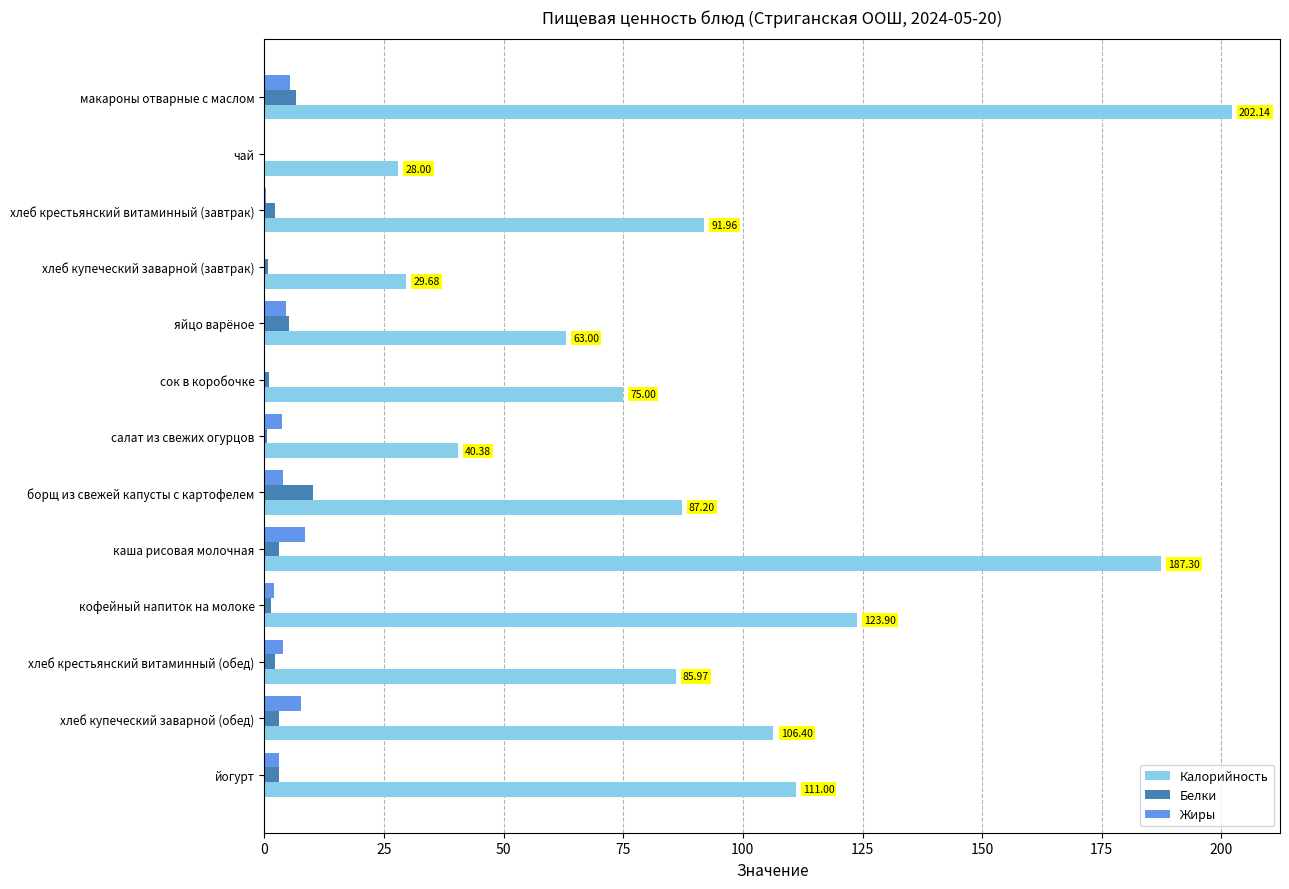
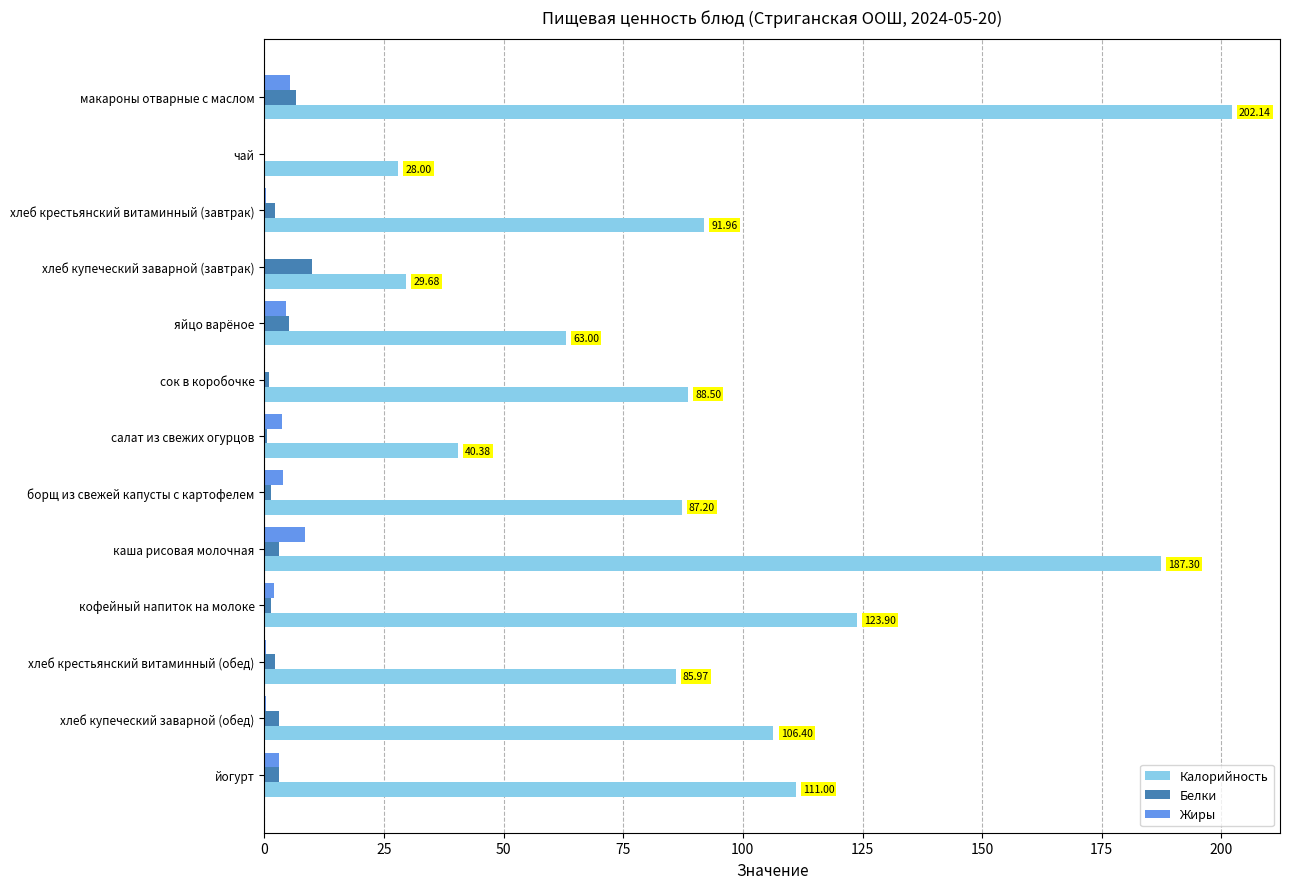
  {
    "Калорийность": {
-     "сок в коробочке": 75.00
+     "сок в коробочке": 88.50
    },
    "Белки": {
      "макароны отварные с маслом": 7,
      "хлеб крестьянский витаминный (завтрак)": 2,
-     "хлеб купеческий заварной (завтрак)": 1,
+     "хлеб купеческий заварной (завтрак)": 10,
      "яйцо варёное": 5,
      "сок в коробочке": 1,
-     "борщ из свежей капусты с картофелем": 10,
+     "борщ из свежей капусты с картофелем": 1,
      "каша рисовая молочная": 3,
      "кофейный напиток на молоке": 1,
      "хлеб крестьянский витаминный (обед)": 2,
      "хлеб купеческий заварной (обед)": 3,
      "йогурт": 3
    },
    "Жиры": {
      "макароны отварные с маслом": 5,
      "чай": 0,
      "яйцо варёное": 5,
      "салат из свежих огурцов": 4,
      "борщ из свежей капусты с картофелем": 4,
      "каша рисовая молочная": 9,
      "кофейный напиток на молоке": 2,
-     "хлеб крестьянский витаминный (обед)": 4,
-     "хлеб купеческий заварной (обед)": 8,
+     "хлеб крестьянский витаминный (обед)": 0,
+     "хлеб купеческий заварной (обед)": 0,
      "йогурт": 3
    }
  }
